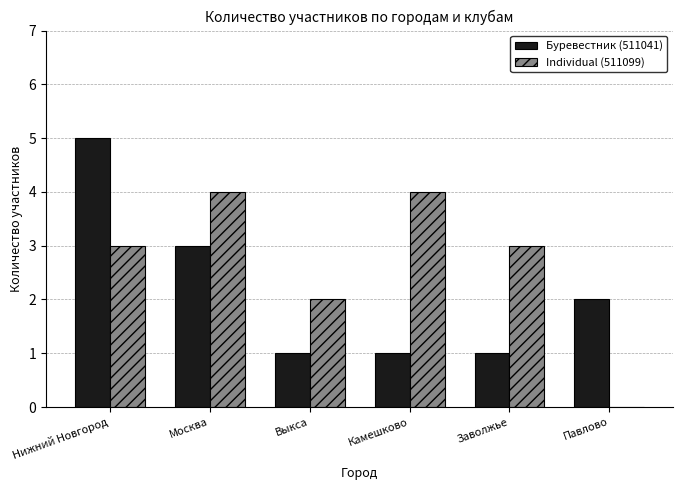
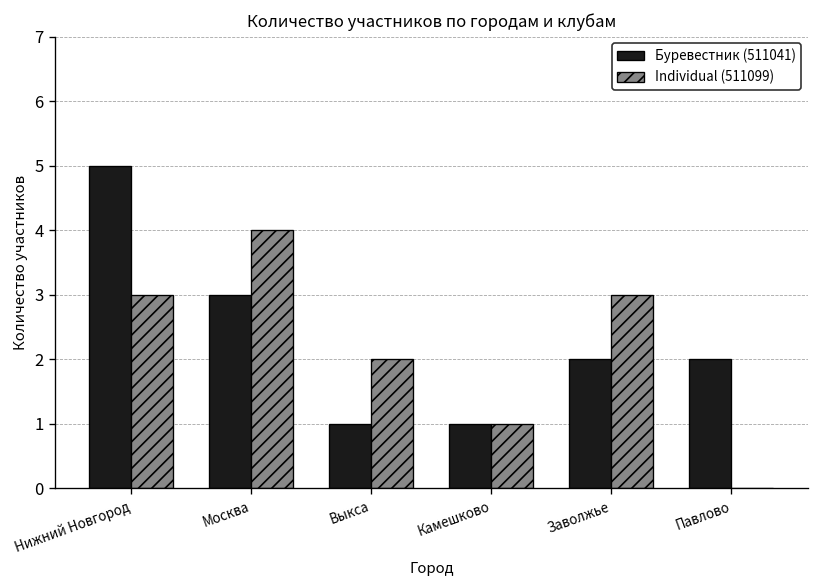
  {
    "Буревестник (511041)": {
      "Нижний Новгород": 5,
      "Москва": 3,
      "Выкса": 1,
      "Камешково": 1,
-     "Заволжье": 1,
+     "Заволжье": 2,
      "Павлово": 2
    },
    "Individual (511099)": {
      "Нижний Новгород": 3,
      "Москва": 4,
      "Выкса": 2,
-     "Камешково": 4,
+     "Камешково": 1,
      "Заволжье": 3,
      "Павлово": 0
    }
  }
